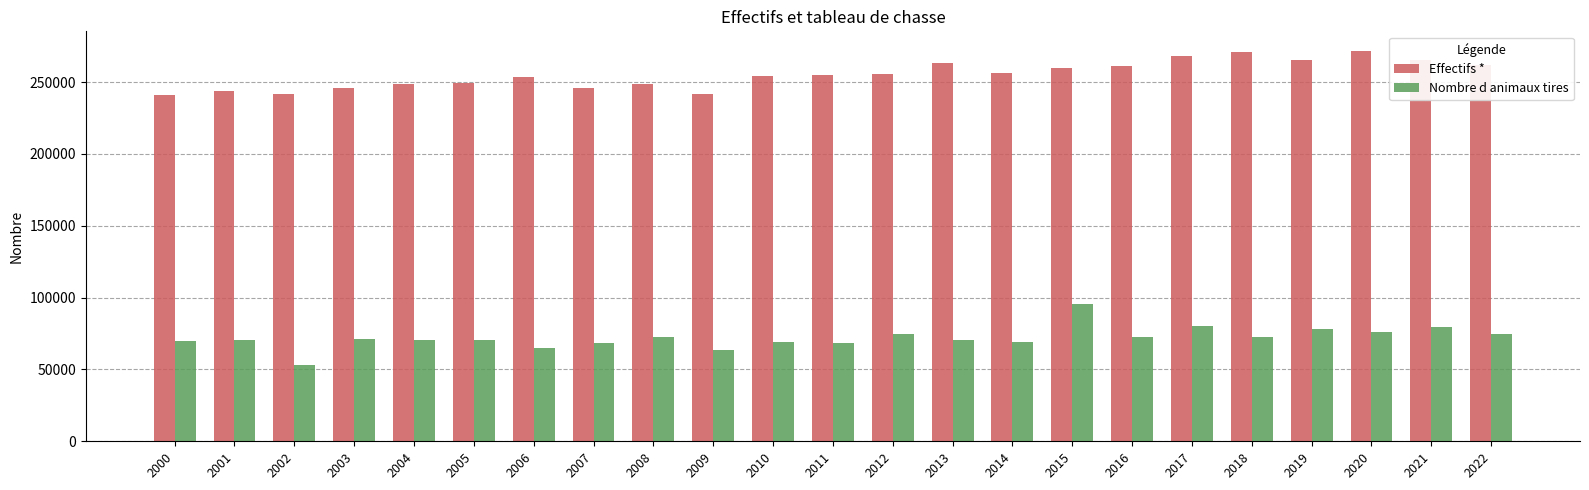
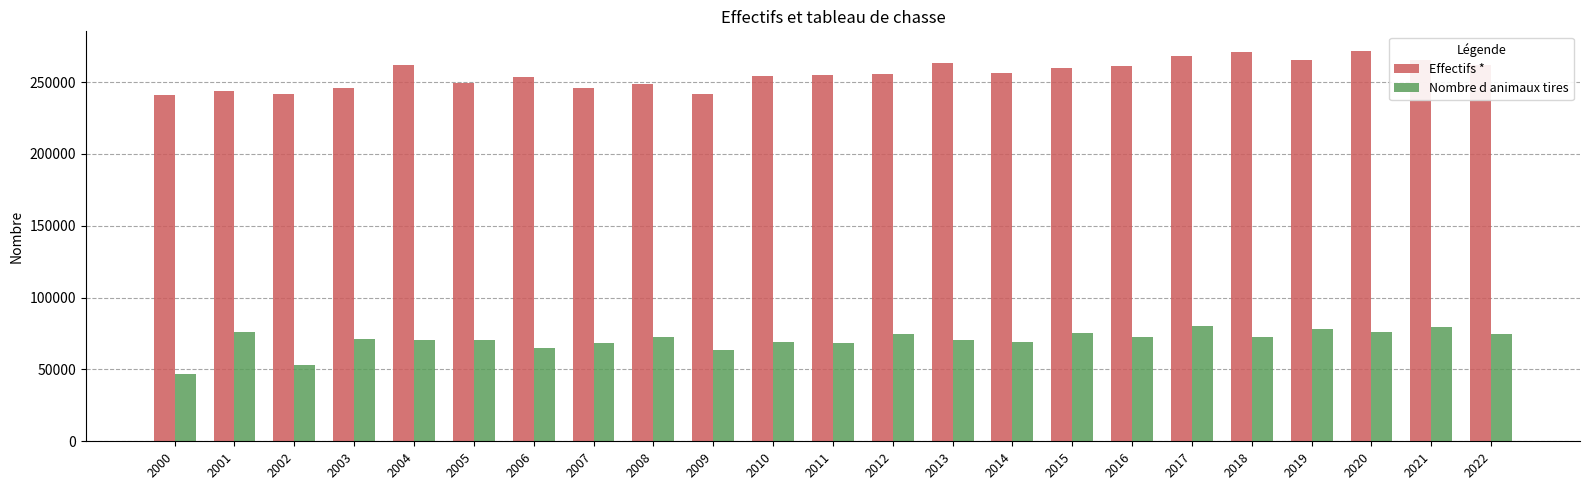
  {
    "Effectifs *": {
      "2000": 241000,
      "2001": 244000,
      "2002": 241000,
      "2003": 246000,
-     "2004": 249000,
+     "2004": 262000,
      "2005": 249000,
      "2006": 254000,
      "2007": 246000,
      "2008": 249000,
      "2009": 242000,
      "2010": 255000,
      "2011": 255000,
      "2012": 256000,
      "2013": 264000,
      "2014": 256000,
      "2015": 260000,
      "2016": 262000,
      "2017": 268000,
      "2018": 271000,
      "2019": 266000,
      "2020": 272000
    },
    "Nombre d animaux tires": {
-     "2000": 70000,
-     "2001": 70000,
+     "2000": 47000,
+     "2001": 76000,
      "2002": 53000,
      "2003": 71000,
      "2004": 71000,
      "2005": 70000,
      "2006": 65000,
      "2007": 69000,
      "2008": 72000,
      "2009": 63000,
      "2010": 69000,
      "2011": 68000,
      "2012": 75000,
      "2013": 70000,
      "2014": 69000,
-     "2015": 96000,
+     "2015": 75000,
      "2016": 73000,
      "2017": 81000,
      "2018": 73000,
      "2019": 78000,
      "2020": 76000,
      "2021": 80000,
      "2022": 74000
    }
  }
